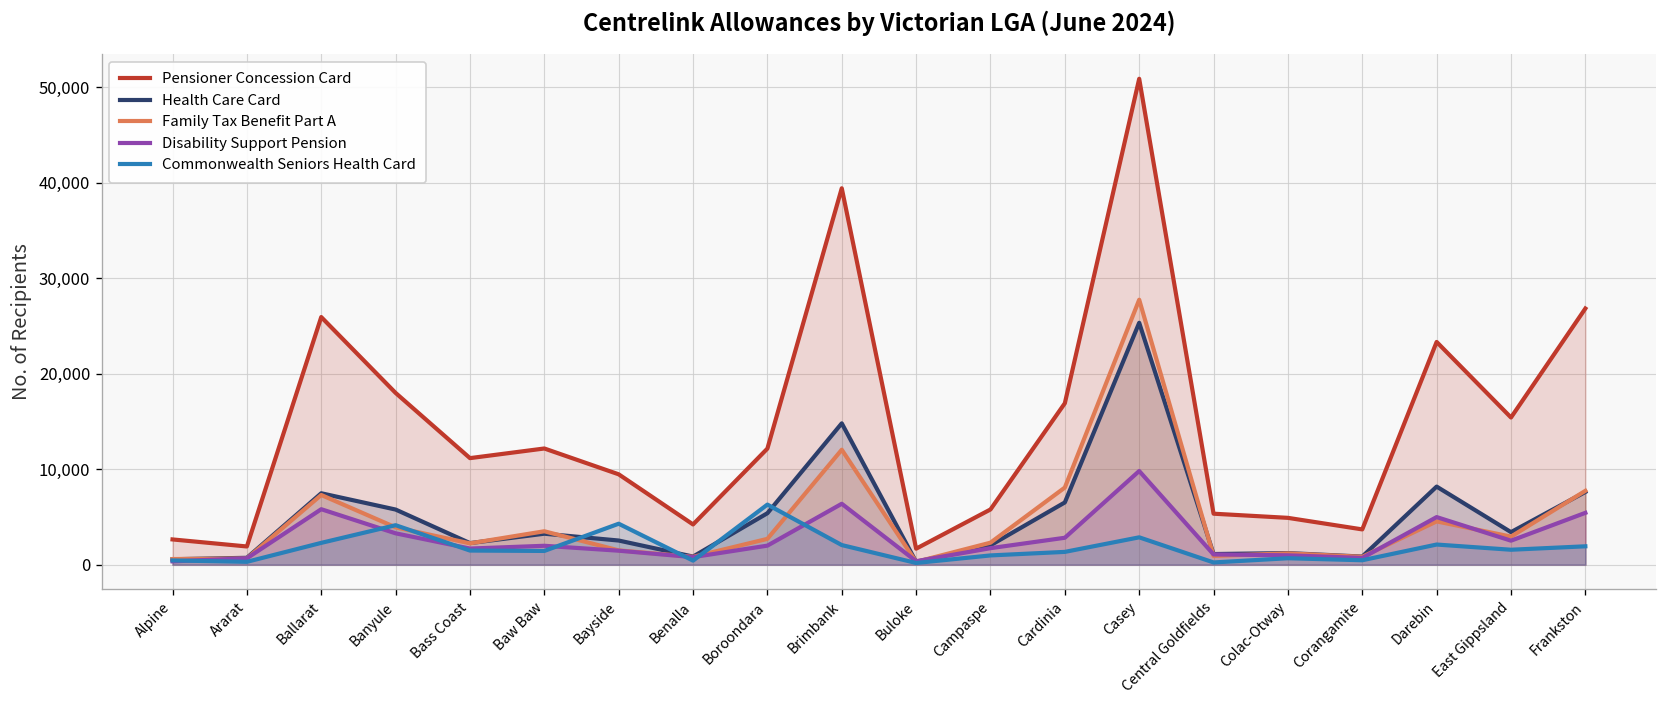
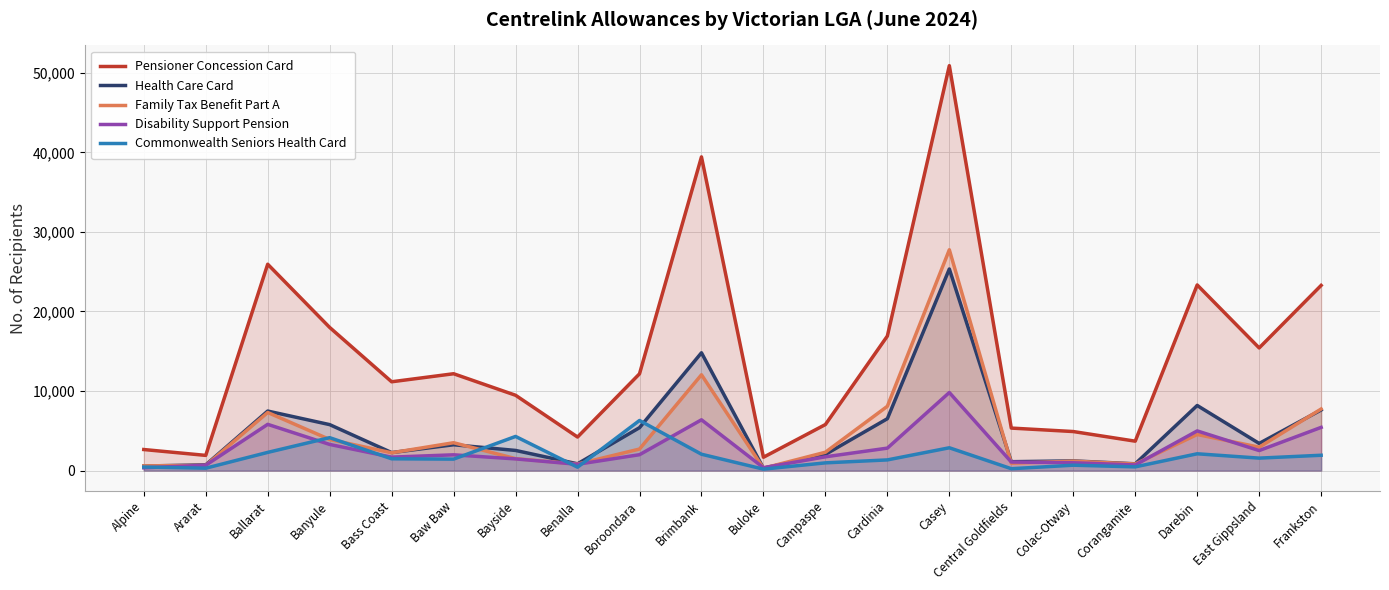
  {
    "Pensioner Concession Card": {
      "Alpine": "3,000",
      "Ararat": "2,000",
      "Ballarat": "26,000",
      "Banyule": "18,000",
      "Bass Coast": "11,000",
      "Baw Baw": "12,000",
      "Bayside": "9,000",
      "Benalla": "4,000",
      "Boroondara": "12,000",
      "Brimbank": "39,000",
      "Buloke": "2,000",
      "Campaspe": "6,000",
      "Cardinia": "17,000",
      "Casey": "51,000",
      "Central Goldfields": "5,000",
      "Colac-Otway": "5,000",
      "Corangamite": "4,000",
      "Darebin": "23,000",
      "East Gippsland": "15,000",
-     "Frankston": "27,000"
+     "Frankston": "23,000"
    },
    "Health Care Card": {
      "Banyule": "6,000",
      "Bayside": "3,000",
      "Boroondara": "5,000",
      "Brimbank": "15,000",
      "Cardinia": "7,000",
      "Casey": "25,000",
      "Darebin": "8,000",
      "East Gippsland": "3,000"
    },
    "Family Tax Benefit Part A": {
      "Boroondara": "3,000",
      "Brimbank": "12,000",
      "Cardinia": "8,000",
      "Casey": "28,000",
      "Darebin": "5,000",
      "East Gippsland": "3,000"
    },
    "Disability Support Pension": {
      "Ballarat": "6,000",
      "Banyule": "3,000",
      "Baw Baw": "2,000",
      "Boroondara": "2,000",
      "Brimbank": "6,000",
      "Cardinia": "3,000",
      "Casey": "10,000",
      "Darebin": "5,000",
      "East Gippsland": "3,000",
      "Frankston": "5,000"
    },
    "Commonwealth Seniors Health Card": {
      "Ararat": "0",
      "Ballarat": "2,000",
      "Baw Baw": "1,000",
      "Bayside": "4,000",
      "Benalla": "0",
      "Boroondara": "6,000",
      "Brimbank": "2,000",
      "Campaspe": "1,000",
      "Cardinia": "1,000",
      "Casey": "3,000",
      "Central Goldfields": "0",
      "Darebin": "2,000",
      "East Gippsland": "2,000",
      "Frankston": "2,000"
    }
  }
